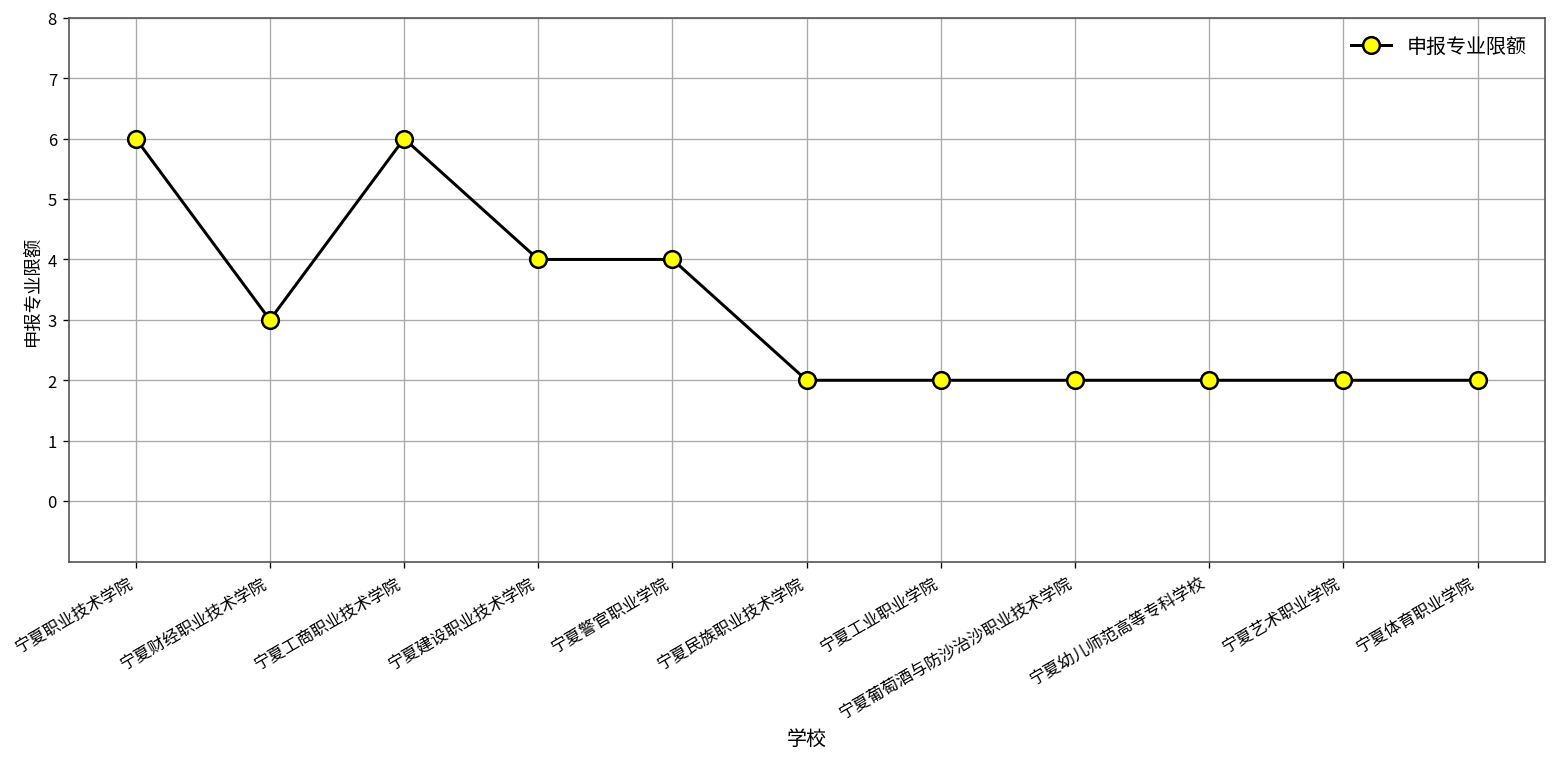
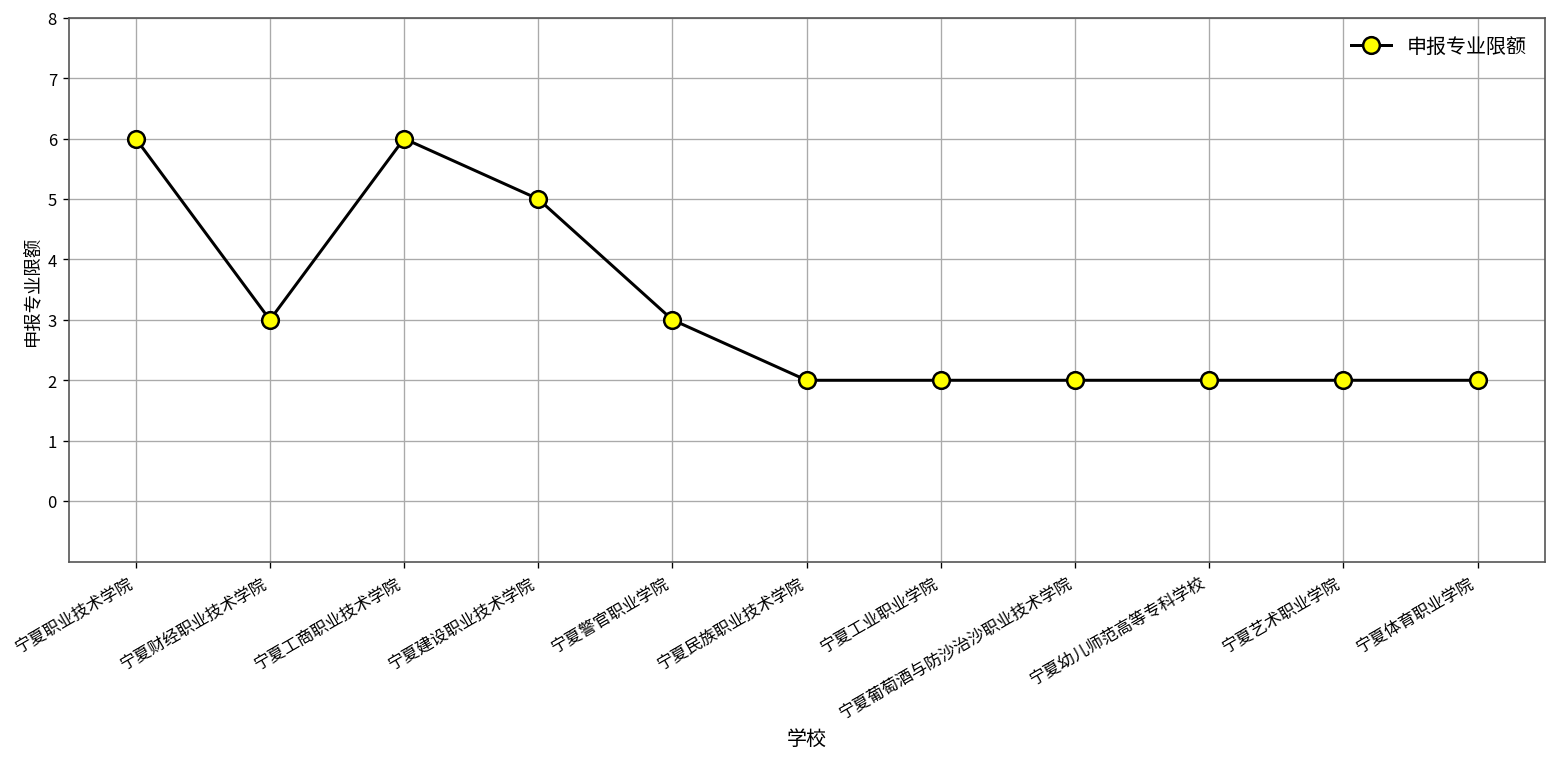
  {
    "宁夏职业技术学院": 6,
    "宁夏财经职业技术学院": 3,
    "宁夏工商职业技术学院": 6,
-   "宁夏建设职业技术学院": 4,
-   "宁夏警官职业学院": 4,
+   "宁夏建设职业技术学院": 5,
+   "宁夏警官职业学院": 3,
    "宁夏民族职业技术学院": 2,
    "宁夏工业职业学院": 2,
    "宁夏葡萄酒与防沙治沙职业技术学院": 2,
    "宁夏幼儿师范高等专科学校": 2,
    "宁夏艺术职业学院": 2,
    "宁夏体育职业学院": 2
  }
